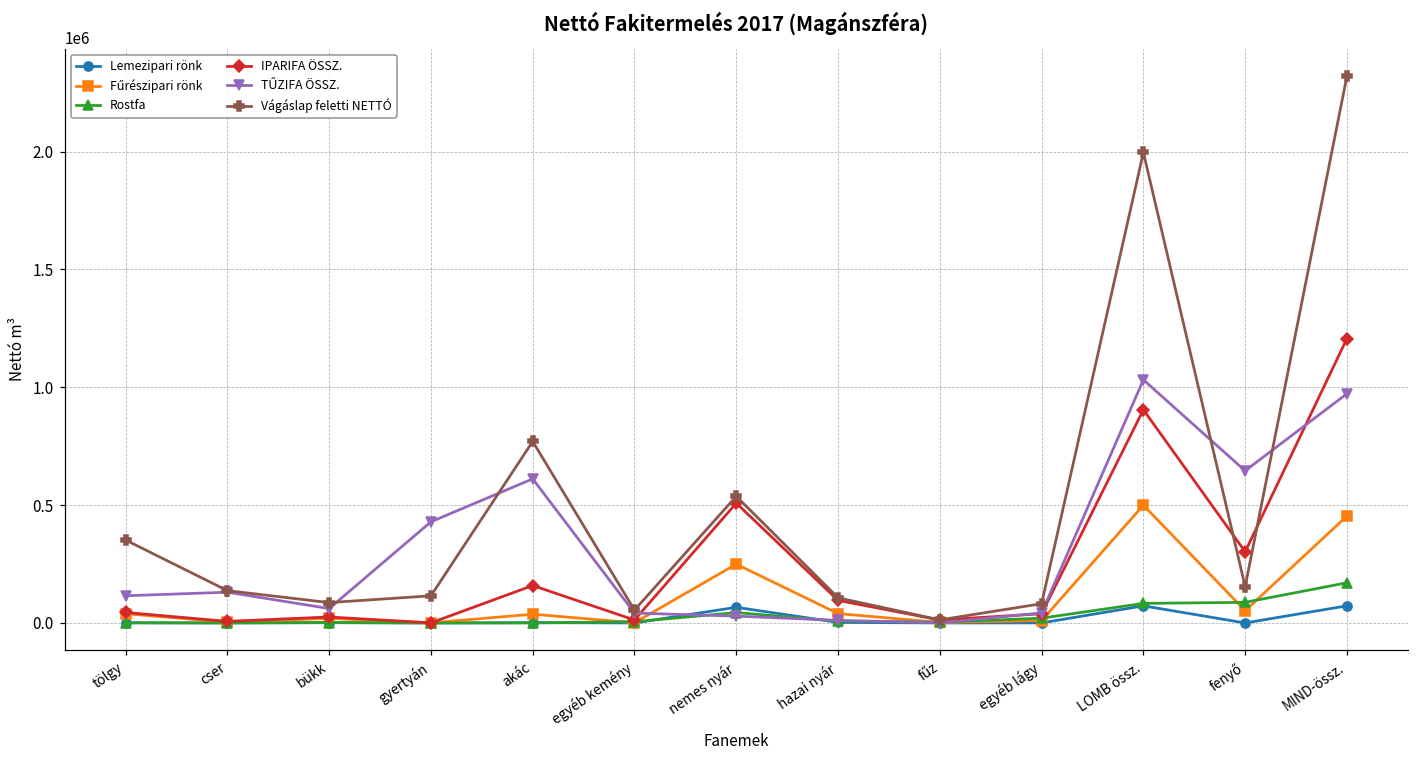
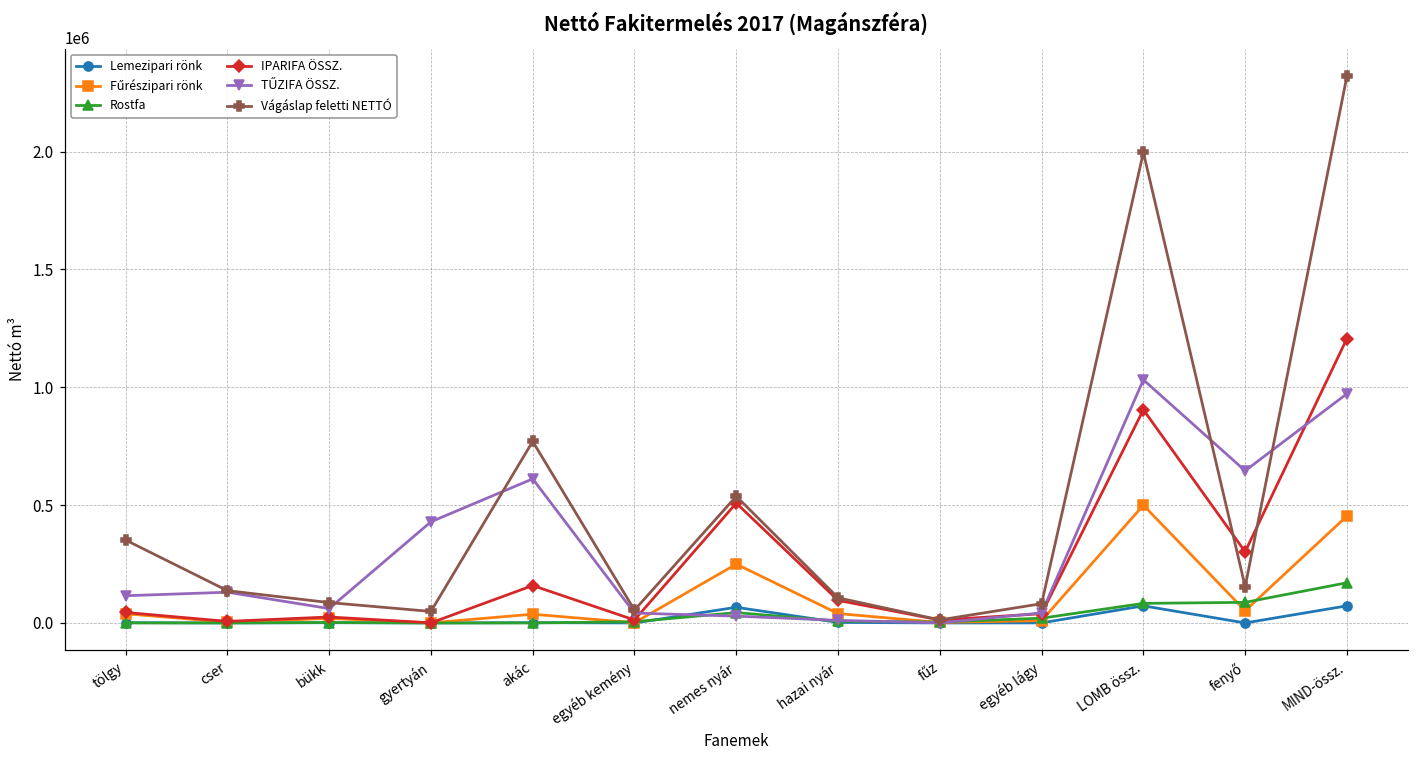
  {
    "Lemezipari rönk": {
      "nemes nyár": 70000,
      "fenyő": 0,
      "MIND-össz.": 70000
    },
    "Fűrészipari rönk": {
      "akác": 40000,
      "nemes nyár": 250000,
      "hazai nyár": 40000,
      "LOMB össz.": 500000,
      "fenyő": 50000,
      "MIND-össz.": 450000
    },
    "Rostfa": {
      "nemes nyár": 40000,
      "fenyő": 90000,
      "MIND-össz.": 170000
    },
    "IPARIFA ÖSSZ.": {
      "akác": 160000,
      "nemes nyár": 510000,
      "LOMB össz.": 900000,
      "fenyő": 300000,
      "MIND-össz.": 1210000
    },
    "TŰZIFA ÖSSZ.": {
      "tölgy": 120000,
      "bükk": 60000,
      "gyertyán": 430000,
      "akác": 610000,
      "egyéb kemény": 40000,
      "nemes nyár": 30000,
      "LOMB össz.": 1030000,
      "fenyő": 650000,
      "MIND-össz.": 970000
    },
    "Vágáslap feletti NETTÓ": {
      "tölgy": 350000,
      "bükk": 90000,
-     "gyertyán": 120000,
+     "gyertyán": 50000,
      "akác": 770000,
      "egyéb kemény": 50000,
      "nemes nyár": 540000,
      "egyéb lágy": 80000,
      "LOMB össz.": 2000000,
      "fenyő": 150000,
      "MIND-össz.": 2320000
    }
  }
